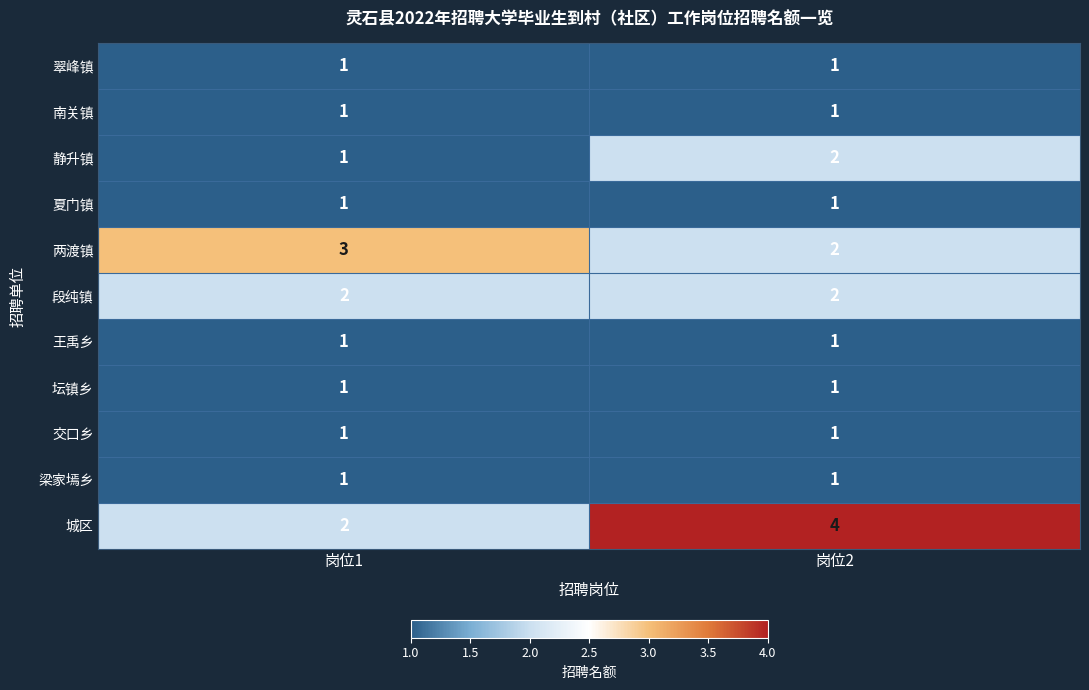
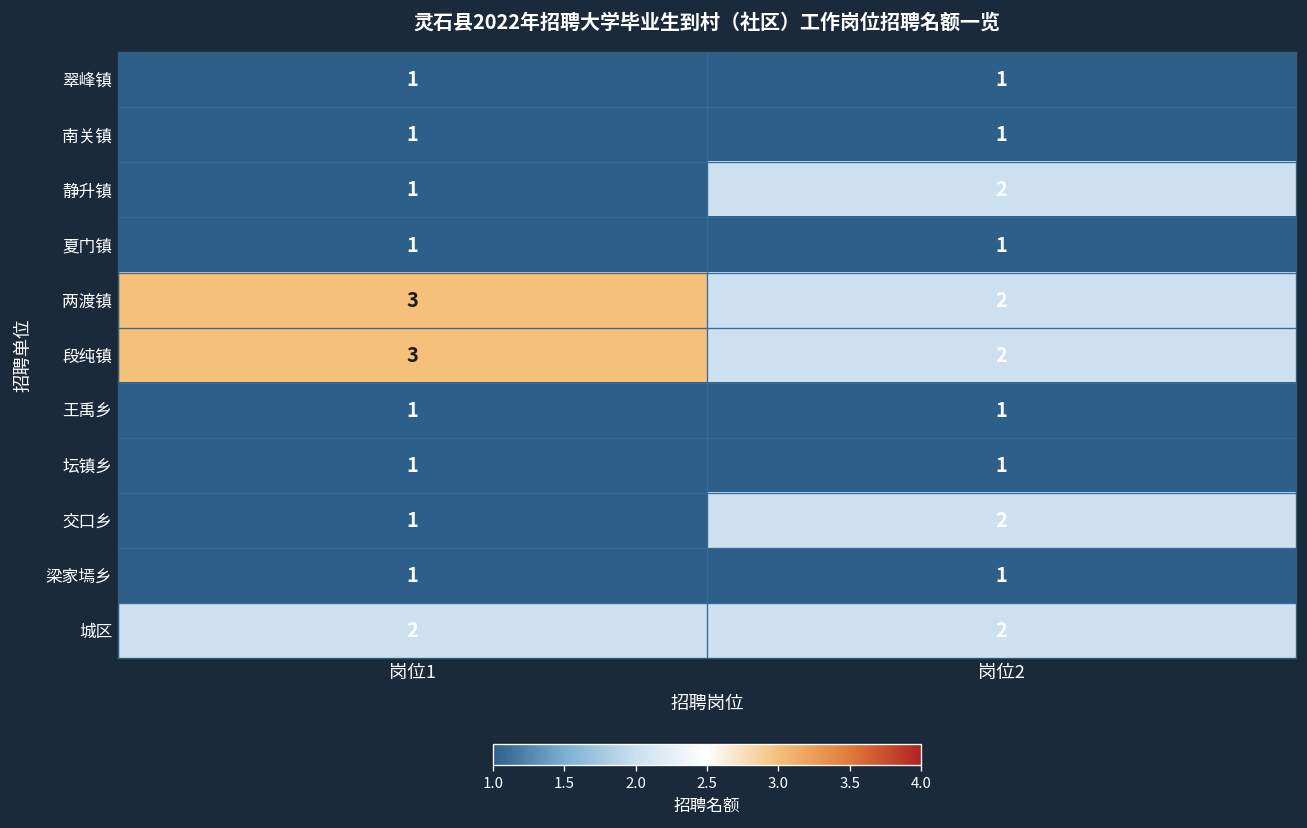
  {
    "翠峰镇": {
      "岗位1": 1,
      "岗位2": 1
    },
    "南关镇": {
      "岗位1": 1,
      "岗位2": 1
    },
    "静升镇": {
      "岗位1": 1,
      "岗位2": 2
    },
    "夏门镇": {
      "岗位1": 1,
      "岗位2": 1
    },
    "两渡镇": {
      "岗位1": 3,
      "岗位2": 2
    },
    "段纯镇": {
-     "岗位1": 2,
+     "岗位1": 3,
      "岗位2": 2
    },
    "王禹乡": {
      "岗位1": 1,
      "岗位2": 1
    },
    "坛镇乡": {
      "岗位1": 1,
      "岗位2": 1
    },
    "交口乡": {
      "岗位1": 1,
-     "岗位2": 1
+     "岗位2": 2
    },
    "梁家墕乡": {
      "岗位1": 1,
      "岗位2": 1
    },
    "城区": {
      "岗位1": 2,
-     "岗位2": 4
+     "岗位2": 2
    }
  }
